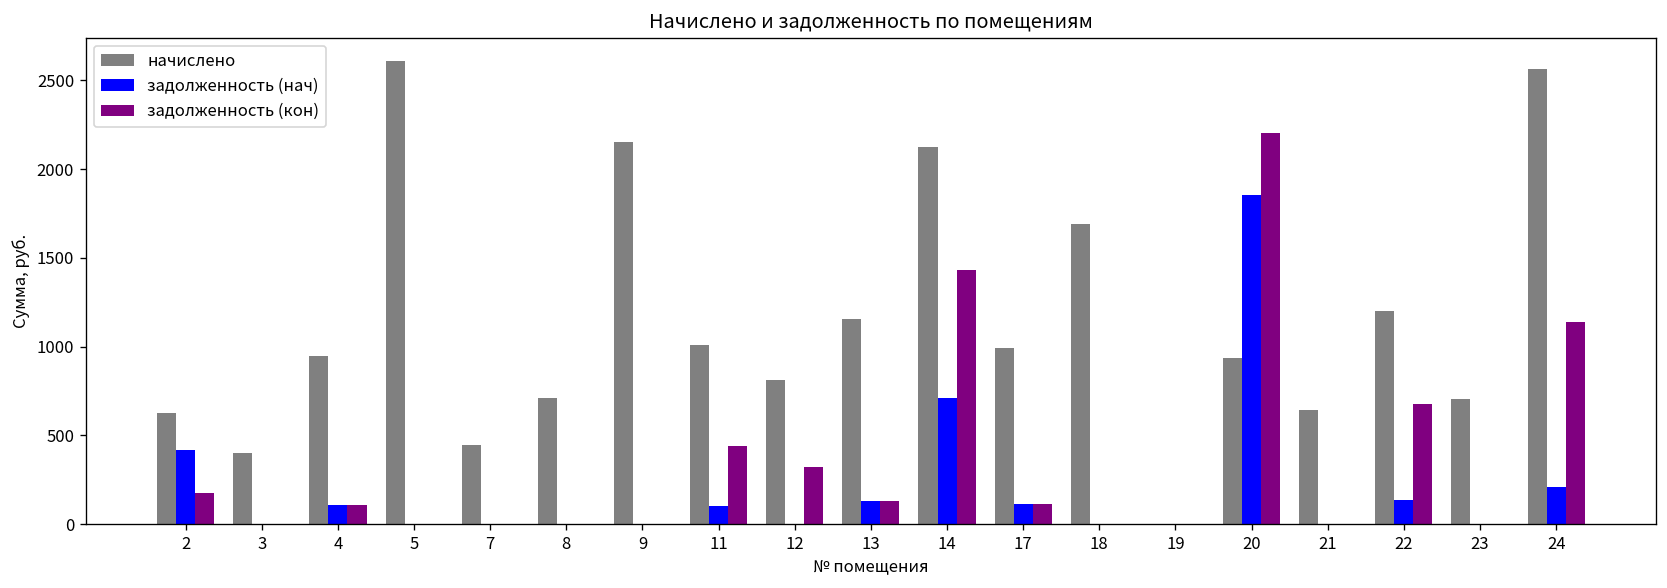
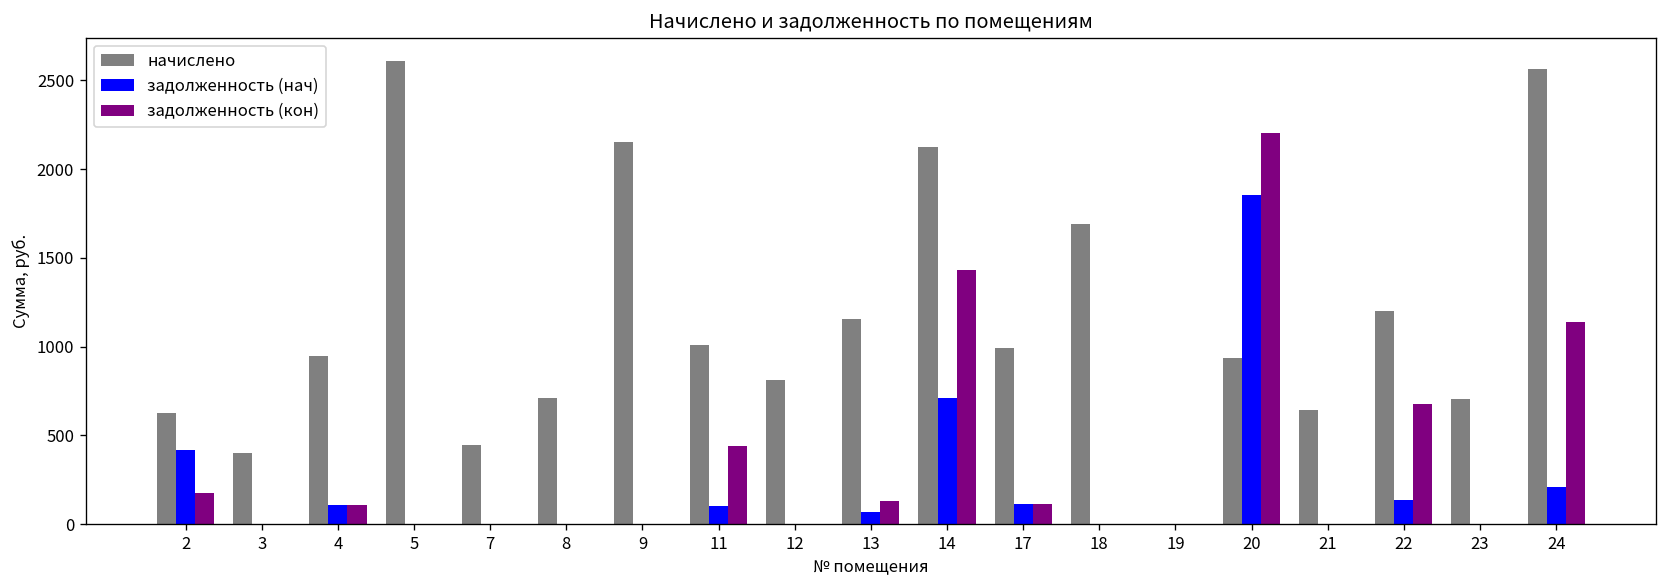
  {
    "начислено": {
      "2": 630,
      "3": 400,
      "4": 950,
      "5": 2610,
      "7": 450,
      "8": 710,
      "9": 2150,
      "11": 1010,
      "12": 810,
      "13": 1160,
      "14": 2130,
      "17": 990,
      "18": 1690,
      "19": 0,
      "20": 940,
      "21": 640,
      "22": 1200,
      "23": 700,
      "24": 2570
    },
    "задолженность (нач)": {
      "2": 420,
      "3": 0,
      "4": 110,
      "5": 0,
      "7": 0,
      "8": 0,
      "9": 0,
      "11": 100,
      "12": 0,
-     "13": 130,
+     "13": 70,
      "14": 710,
      "17": 110,
      "18": 0,
      "19": 0,
      "20": 1850,
      "21": 0,
      "22": 130,
      "23": 0,
      "24": 210
    },
    "задолженность (кон)": {
      "2": 180,
      "3": 0,
      "4": 110,
      "5": 0,
      "7": 0,
      "8": 0,
      "9": 0,
      "11": 440,
-     "12": 320,
+     "12": 0,
      "13": 130,
      "14": 1430,
      "17": 110,
      "18": 0,
      "19": 0,
      "20": 2200,
      "21": 0,
      "22": 680,
      "23": 0,
      "24": 1140
    }
  }
